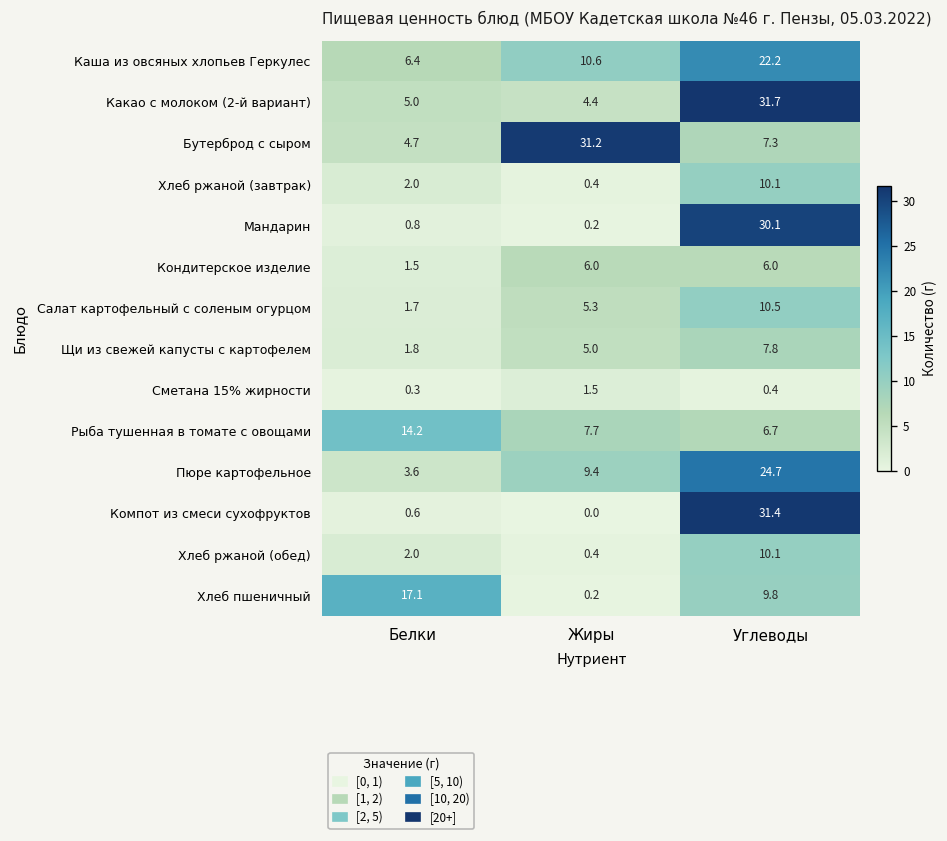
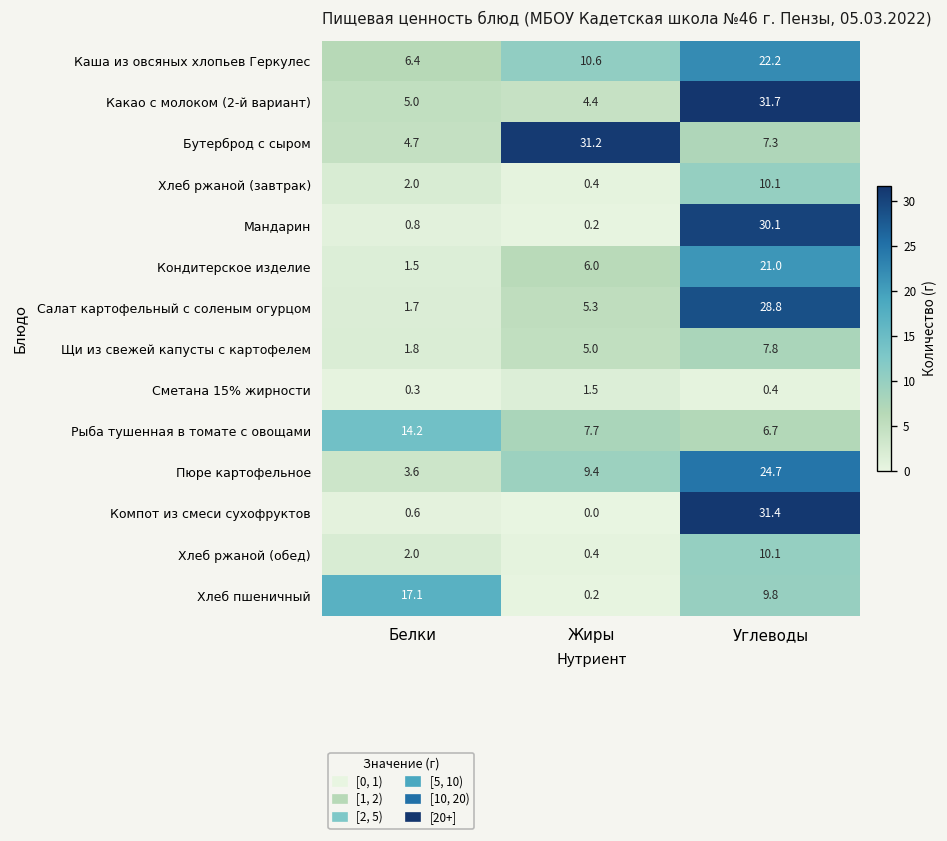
  {
    "Каша из овсяных хлопьев Геркулес": {
      "Белки": 6.4,
      "Жиры": 10.6,
      "Углеводы": 22.2
    },
    "Какао с молоком (2-й вариант)": {
      "Белки": 5.0,
      "Жиры": 4.4,
      "Углеводы": 31.7
    },
    "Бутерброд с сыром": {
      "Белки": 4.7,
      "Жиры": 31.2,
      "Углеводы": 7.3
    },
    "Хлеб ржаной (завтрак)": {
      "Белки": 2.0,
      "Жиры": 0.4,
      "Углеводы": 10.1
    },
    "Мандарин": {
      "Белки": 0.8,
      "Жиры": 0.2,
      "Углеводы": 30.1
    },
    "Кондитерское изделие": {
      "Белки": 1.5,
      "Жиры": 6.0,
-     "Углеводы": 6.0
+     "Углеводы": 21.0
    },
    "Салат картофельный с соленым огурцом": {
      "Белки": 1.7,
      "Жиры": 5.3,
-     "Углеводы": 10.5
+     "Углеводы": 28.8
    },
    "Щи из свежей капусты с картофелем": {
      "Белки": 1.8,
      "Жиры": 5.0,
      "Углеводы": 7.8
    },
    "Сметана 15% жирности": {
      "Белки": 0.3,
      "Жиры": 1.5,
      "Углеводы": 0.4
    },
    "Рыба тушенная в томате с овощами": {
      "Белки": 14.2,
      "Жиры": 7.7,
      "Углеводы": 6.7
    },
    "Пюре картофельное": {
      "Белки": 3.6,
      "Жиры": 9.4,
      "Углеводы": 24.7
    },
    "Компот из смеси сухофруктов": {
      "Белки": 0.6,
      "Жиры": 0.0,
      "Углеводы": 31.4
    },
    "Хлеб ржаной (обед)": {
      "Белки": 2.0,
      "Жиры": 0.4,
      "Углеводы": 10.1
    },
    "Хлеб пшеничный": {
      "Белки": 17.1,
      "Жиры": 0.2,
      "Углеводы": 9.8
    }
  }
